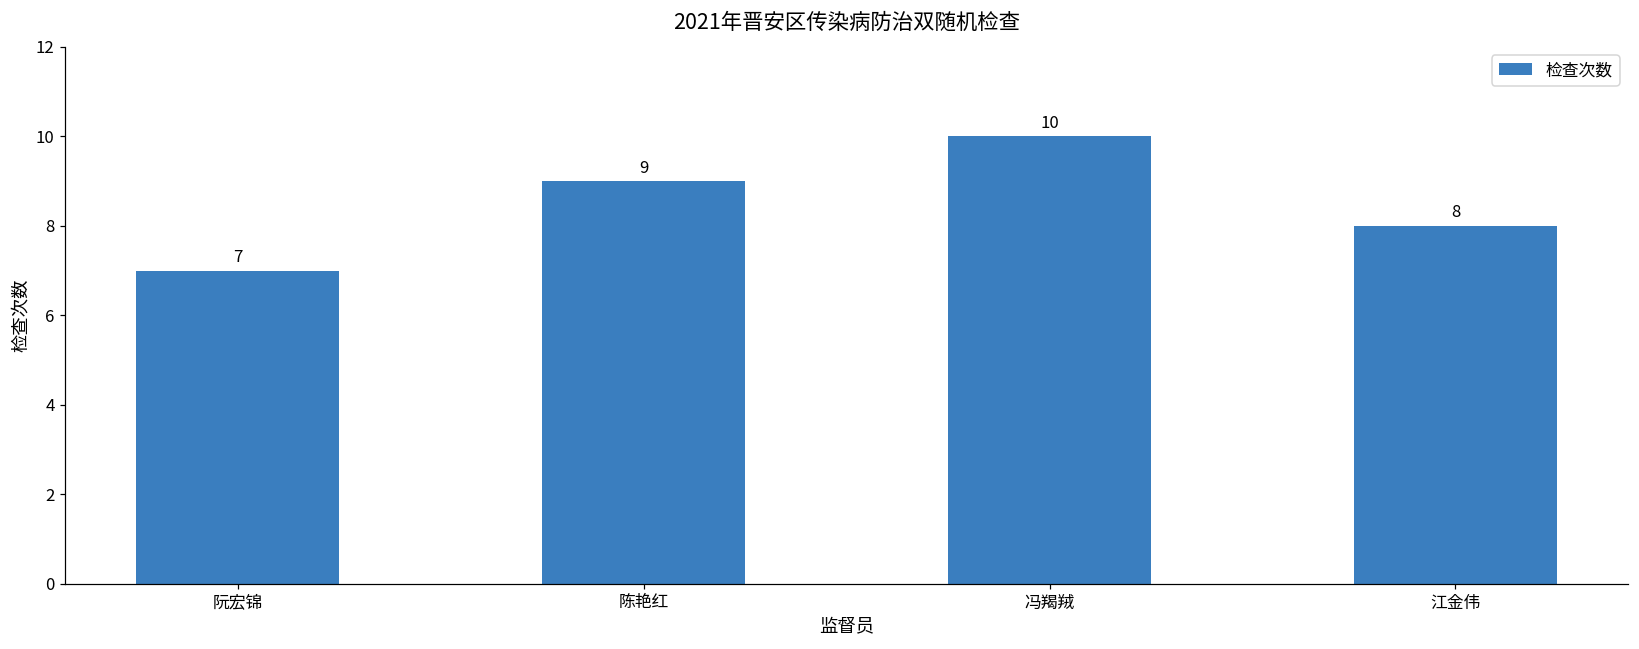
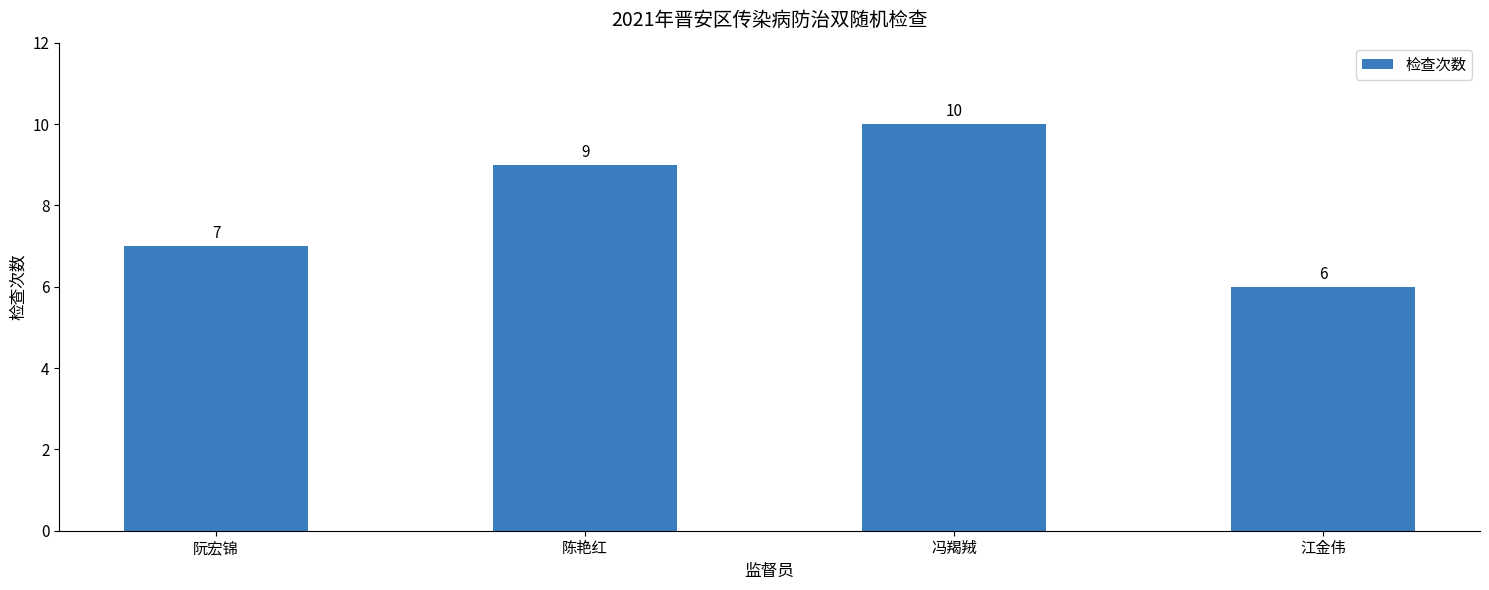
  {
    "阮宏锦": 7,
    "陈艳红": 9,
    "冯羯羢": 10,
-   "江金伟": 8
+   "江金伟": 6
  }
